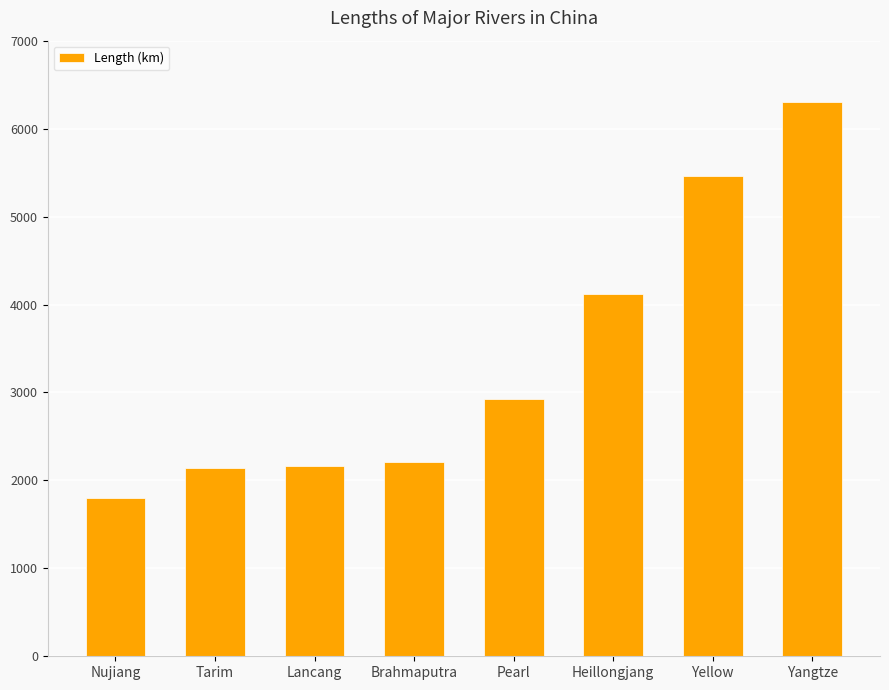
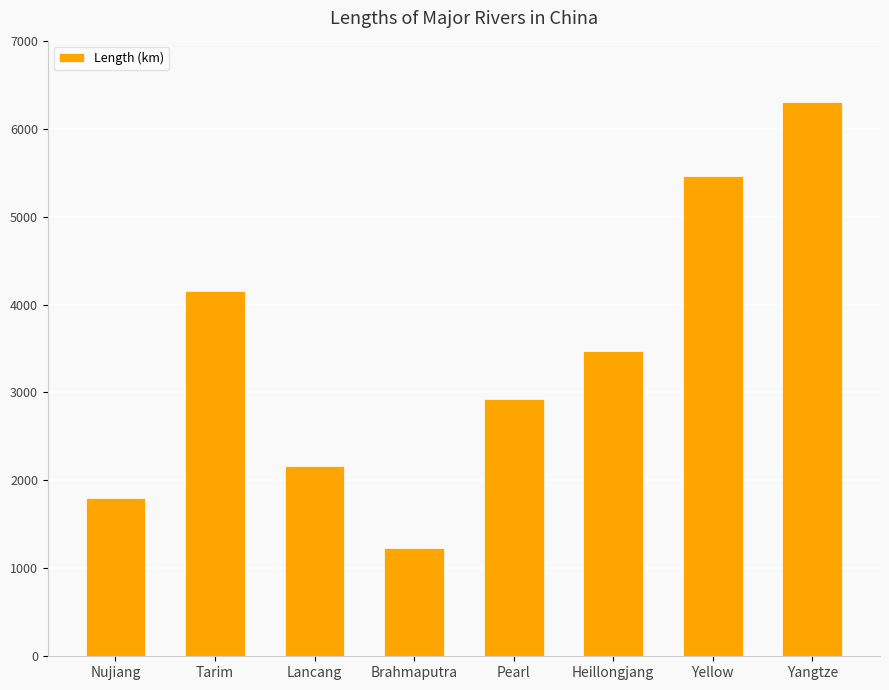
  {
    "Nujiang": 1800,
-   "Tarim": 2100,
+   "Tarim": 4200,
    "Lancang": 2200,
-   "Brahmaputra": 2200,
+   "Brahmaputra": 1200,
    "Pearl": 2900,
-   "Heillongjang": 4100,
+   "Heillongjang": 3500,
    "Yellow": 5500,
    "Yangtze": 6300
  }
